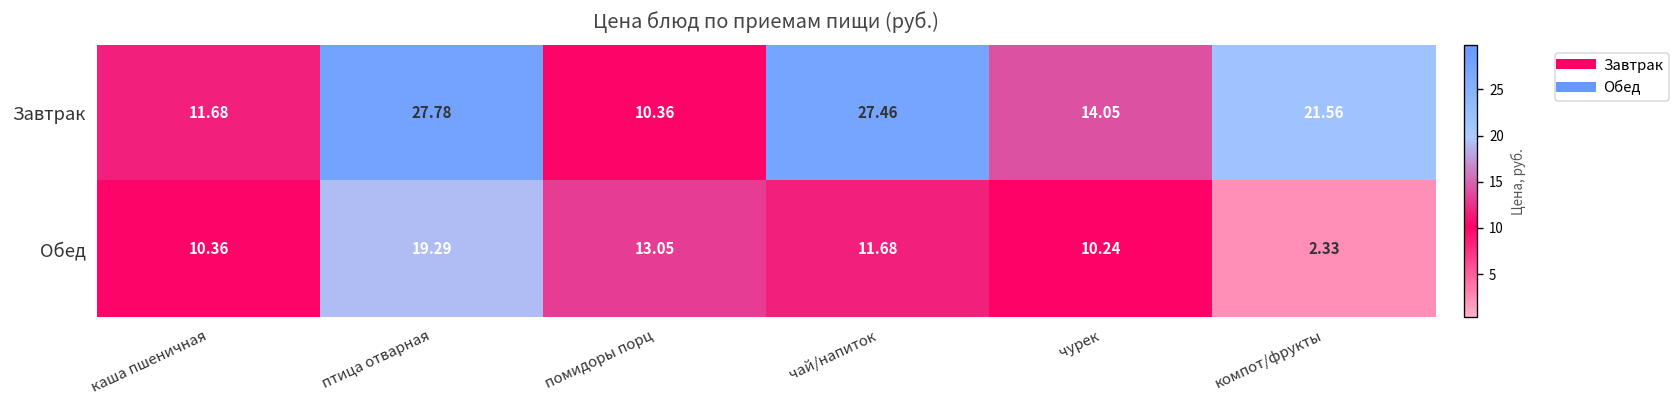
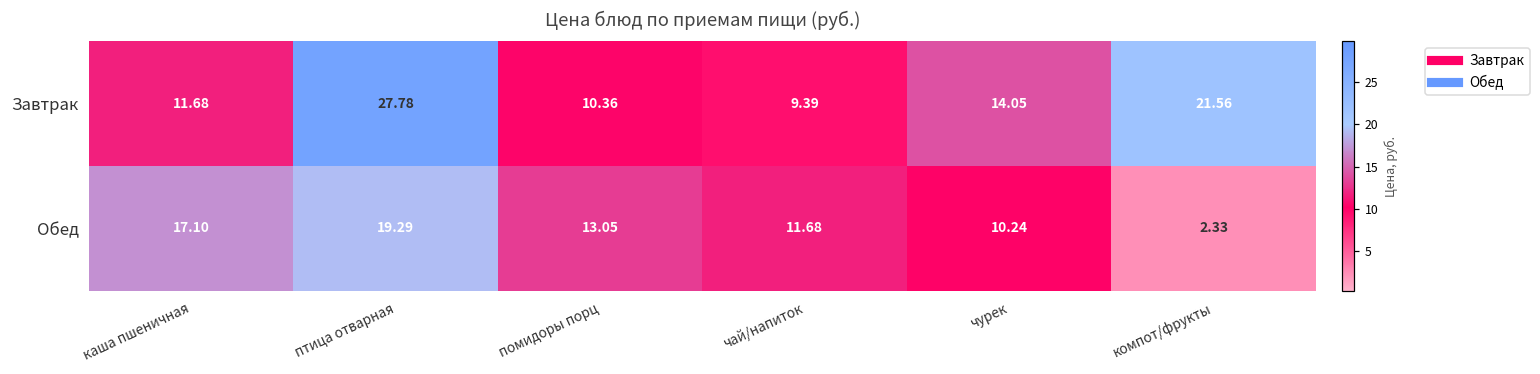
  {
    "Завтрак": {
      "каша пшеничная": 11.68,
      "птица отварная": 27.78,
      "помидоры порц": 10.36,
-     "чай/напиток": 27.46,
+     "чай/напиток": 9.39,
      "чурек": 14.05,
      "компот/фрукты": 21.56
    },
    "Обед": {
-     "каша пшеничная": 10.36,
+     "каша пшеничная": 17.10,
      "птица отварная": 19.29,
      "помидоры порц": 13.05,
      "чай/напиток": 11.68,
      "чурек": 10.24,
      "компот/фрукты": 2.33
    }
  }
